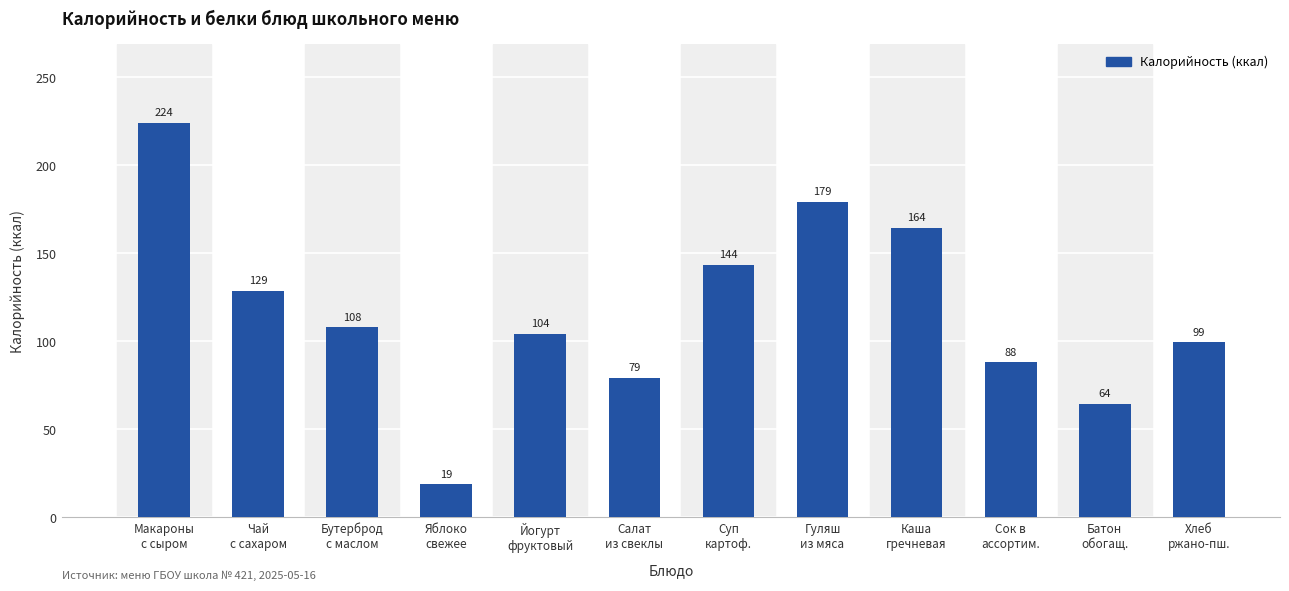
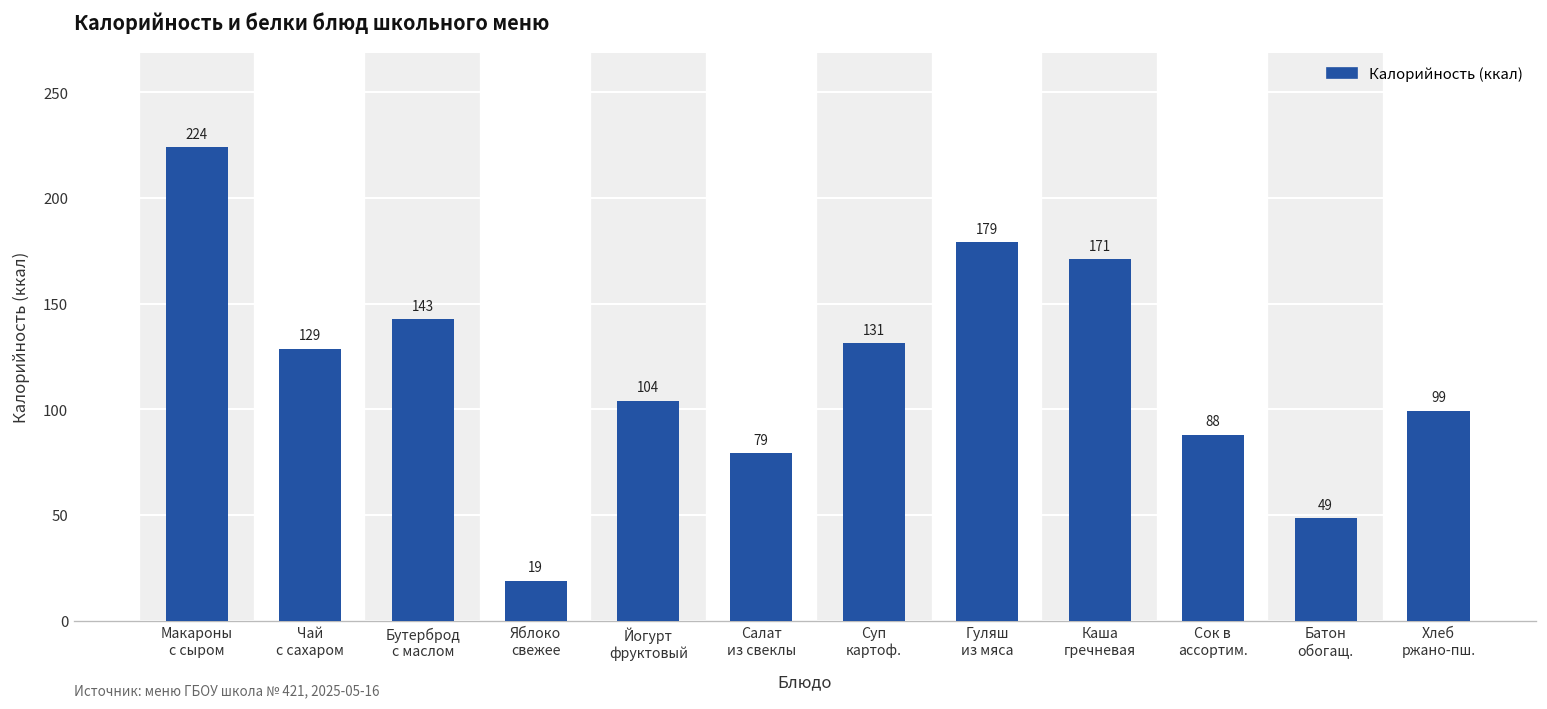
  {
    "Макароны с сыром": 224,
    "Чай с сахаром": 129,
-   "Бутерброд с маслом": 108,
+   "Бутерброд с маслом": 143,
    "Яблоко свежее": 19,
    "Йогурт фруктовый": 104,
    "Салат из свеклы": 79,
-   "Суп картоф.": 144,
+   "Суп картоф.": 131,
    "Гуляш из мяса": 179,
-   "Каша гречневая": 164,
+   "Каша гречневая": 171,
    "Сок в ассортим.": 88,
-   "Батон обогащ.": 64,
+   "Батон обогащ.": 49,
    "Хлеб ржано-пш.": 99
  }
